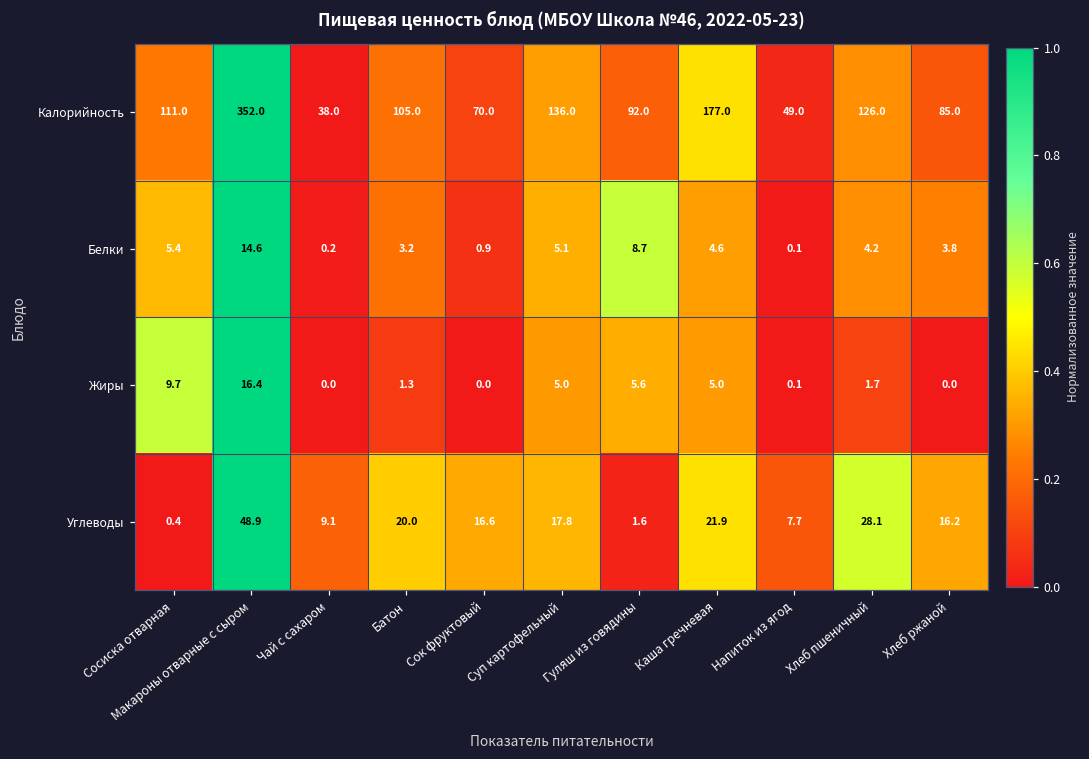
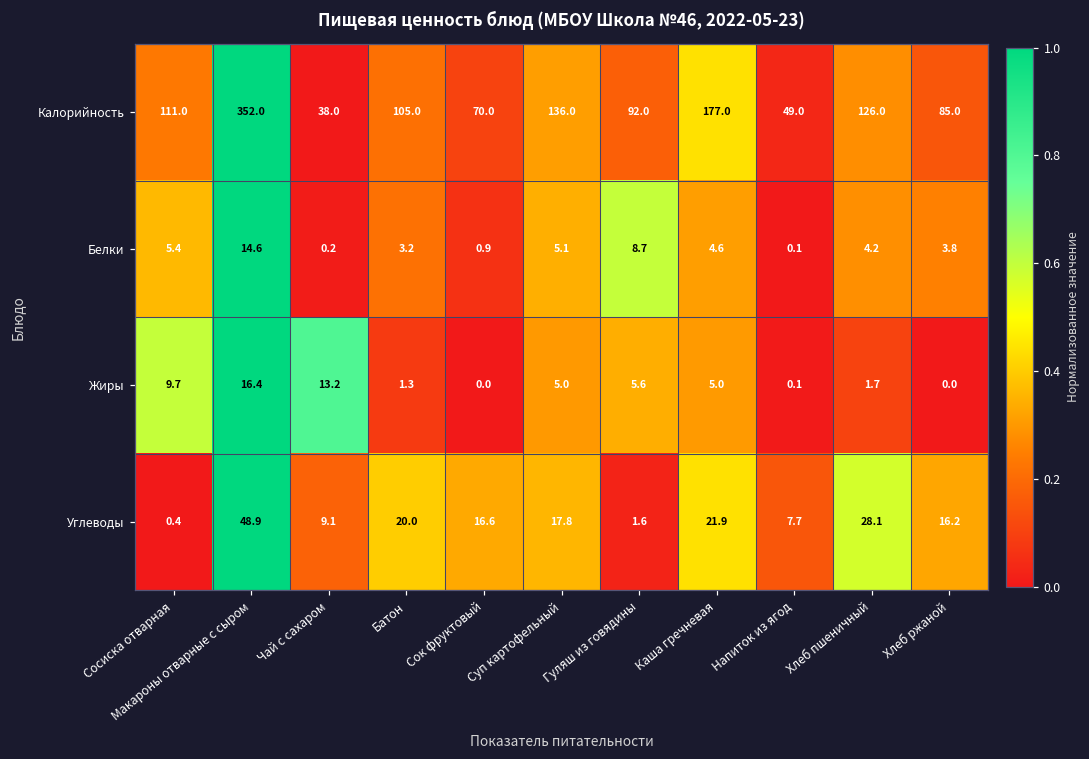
  {
    "Калорийность": {
      "Сосиска отварная": 111.0,
      "Макароны отварные с сыром": 352.0,
      "Чай с сахаром": 38.0,
      "Батон": 105.0,
      "Сок фруктовый": 70.0,
      "Суп картофельный": 136.0,
      "Гуляш из говядины": 92.0,
      "Каша гречневая": 177.0,
      "Напиток из ягод": 49.0,
      "Хлеб пшеничный": 126.0,
      "Хлеб ржаной": 85.0
    },
    "Белки": {
      "Сосиска отварная": 5.4,
      "Макароны отварные с сыром": 14.6,
      "Чай с сахаром": 0.2,
      "Батон": 3.2,
      "Сок фруктовый": 0.9,
      "Суп картофельный": 5.1,
      "Гуляш из говядины": 8.7,
      "Каша гречневая": 4.6,
      "Напиток из ягод": 0.1,
      "Хлеб пшеничный": 4.2,
      "Хлеб ржаной": 3.8
    },
    "Жиры": {
      "Сосиска отварная": 9.7,
      "Макароны отварные с сыром": 16.4,
-     "Чай с сахаром": 0.0,
+     "Чай с сахаром": 13.2,
      "Батон": 1.3,
      "Сок фруктовый": 0.0,
      "Суп картофельный": 5.0,
      "Гуляш из говядины": 5.6,
      "Каша гречневая": 5.0,
      "Напиток из ягод": 0.1,
      "Хлеб пшеничный": 1.7,
      "Хлеб ржаной": 0.0
    },
    "Углеводы": {
      "Сосиска отварная": 0.4,
      "Макароны отварные с сыром": 48.9,
      "Чай с сахаром": 9.1,
      "Батон": 20.0,
      "Сок фруктовый": 16.6,
      "Суп картофельный": 17.8,
      "Гуляш из говядины": 1.6,
      "Каша гречневая": 21.9,
      "Напиток из ягод": 7.7,
      "Хлеб пшеничный": 28.1,
      "Хлеб ржаной": 16.2
    }
  }
